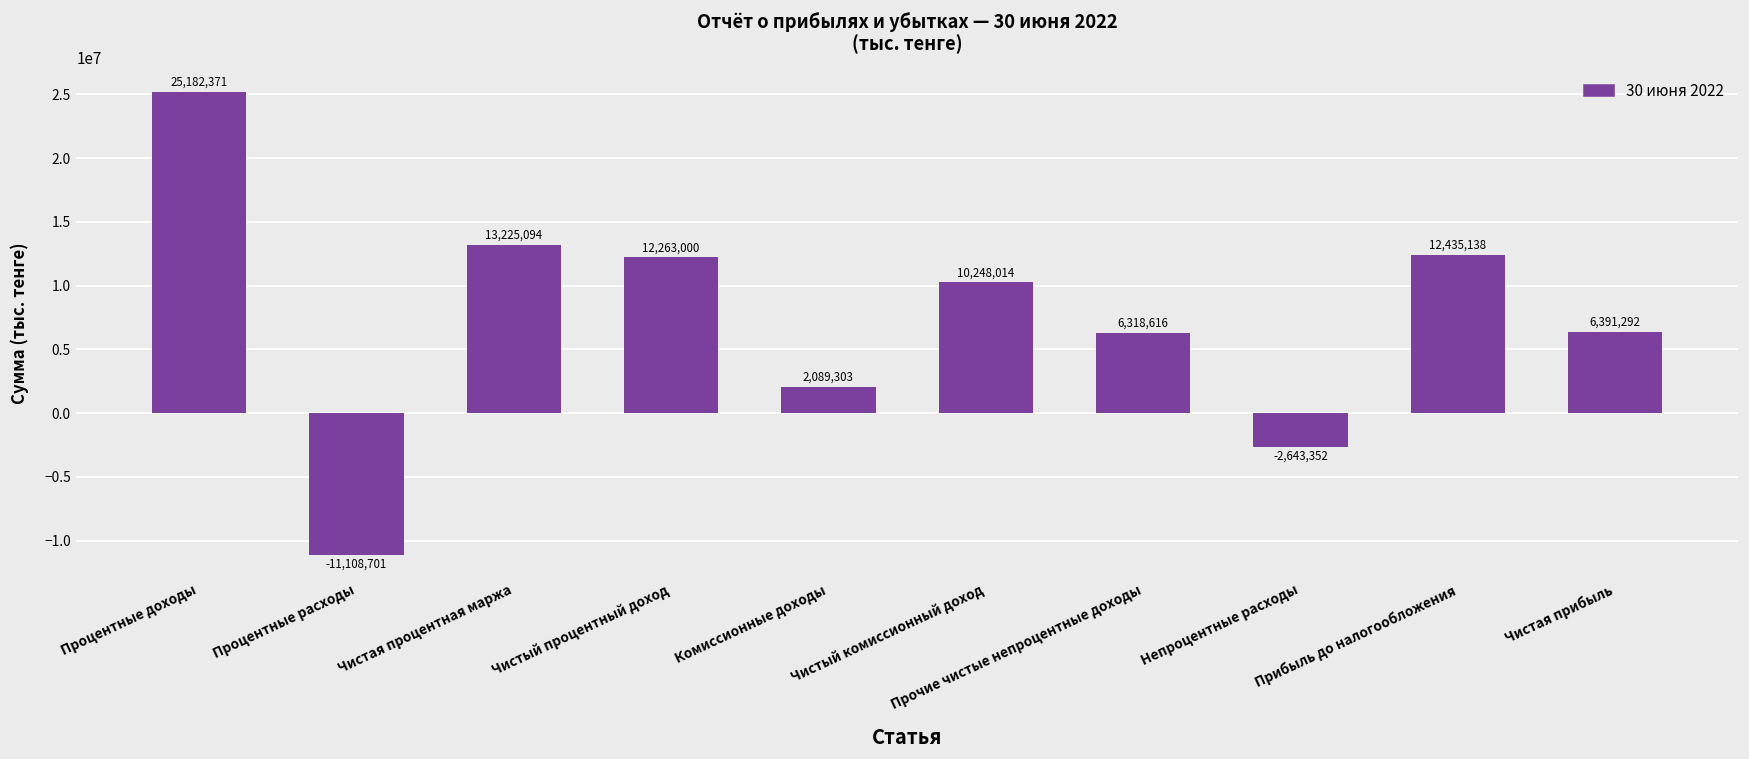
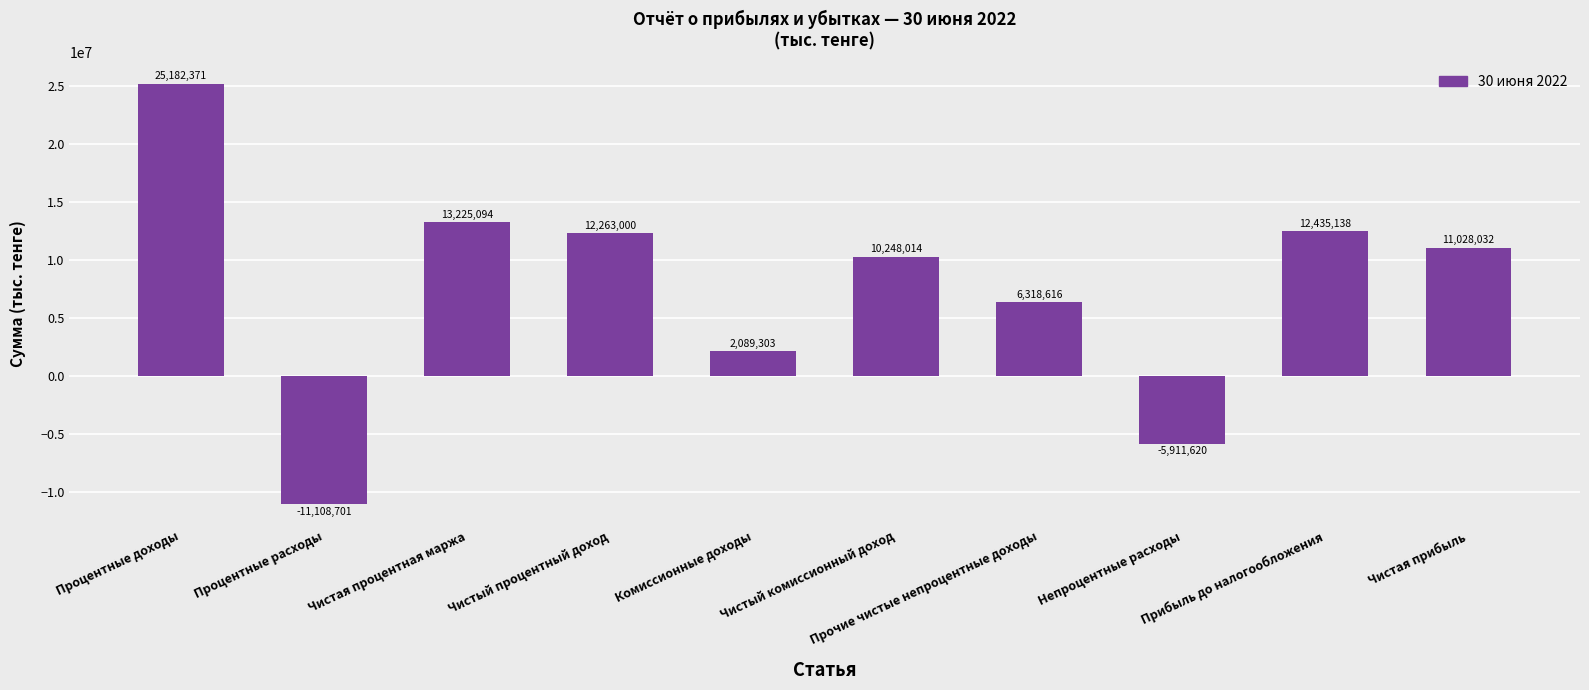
  {
    "Процентные доходы": "25,182,371",
    "Процентные расходы": "-11,108,701",
    "Чистая процентная маржа": "13,225,094",
    "Чистый процентный доход": "12,263,000",
    "Комиссионные доходы": "2,089,303",
    "Чистый комиссионный доход": "10,248,014",
    "Прочие чистые непроцентные доходы": "6,318,616",
-   "Непроцентные расходы": "-2,643,352",
+   "Непроцентные расходы": "-5,911,620",
    "Прибыль до налогообложения": "12,435,138",
-   "Чистая прибыль": "6,391,292"
+   "Чистая прибыль": "11,028,032"
  }
